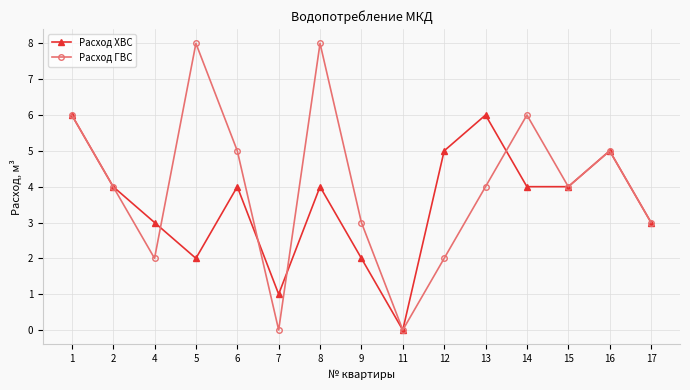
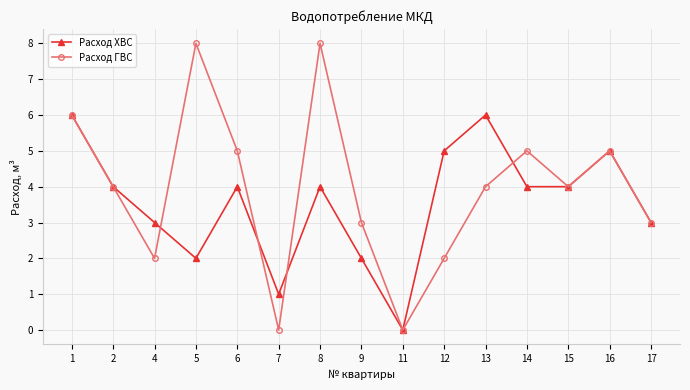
  {
    "Расход ХВС": {
      "4": 3,
      "5": 2,
      "6": 4,
      "7": 1,
      "8": 4,
      "9": 2,
      "12": 5,
      "13": 6,
      "14": 4
    },
    "Расход ГВС": {
      "4": 2,
      "5": 8,
      "6": 5,
      "7": 0,
      "8": 8,
      "9": 3,
      "12": 2,
      "13": 4,
-     "14": 6
+     "14": 5
    }
  }
